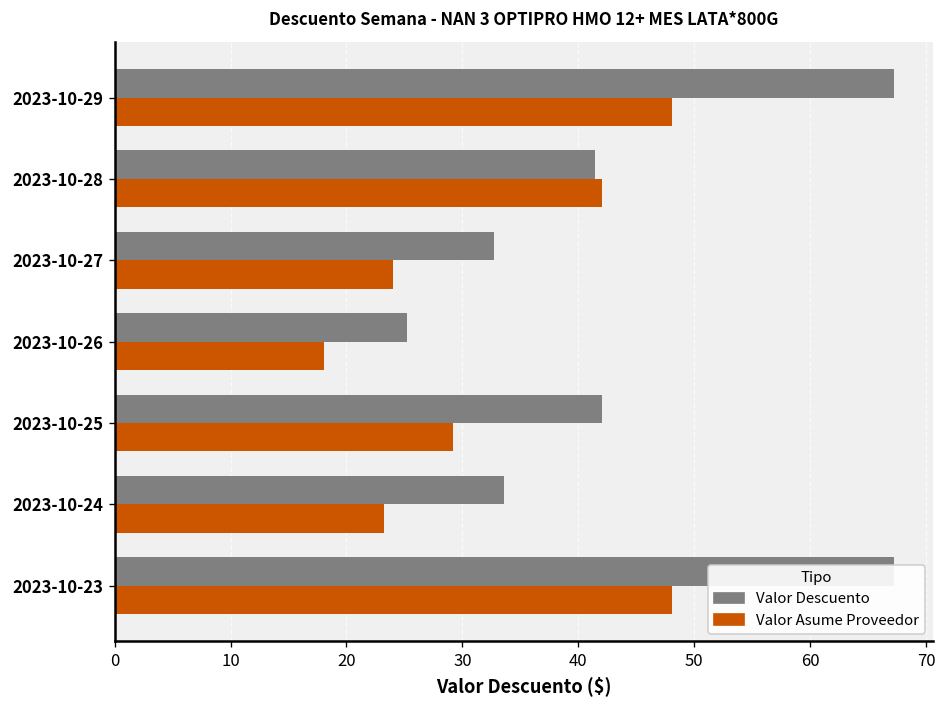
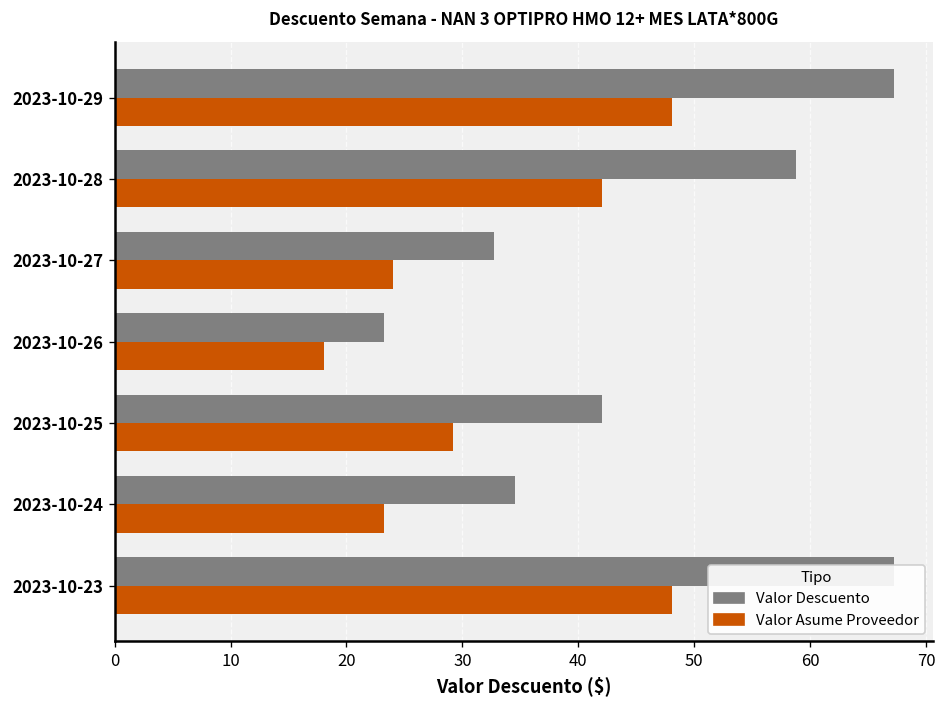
  {
    "Valor Descuento": {
      "2023-10-29": 67,
-     "2023-10-28": 41,
+     "2023-10-28": 59,
      "2023-10-27": 33,
-     "2023-10-26": 25,
+     "2023-10-26": 23,
      "2023-10-25": 42,
-     "2023-10-24": 34
+     "2023-10-24": 35
    },
    "Valor Asume Proveedor": {
      "2023-10-29": 48,
      "2023-10-28": 42,
      "2023-10-27": 24,
      "2023-10-26": 18,
      "2023-10-25": 29,
      "2023-10-24": 23,
      "2023-10-23": 48
    }
  }
